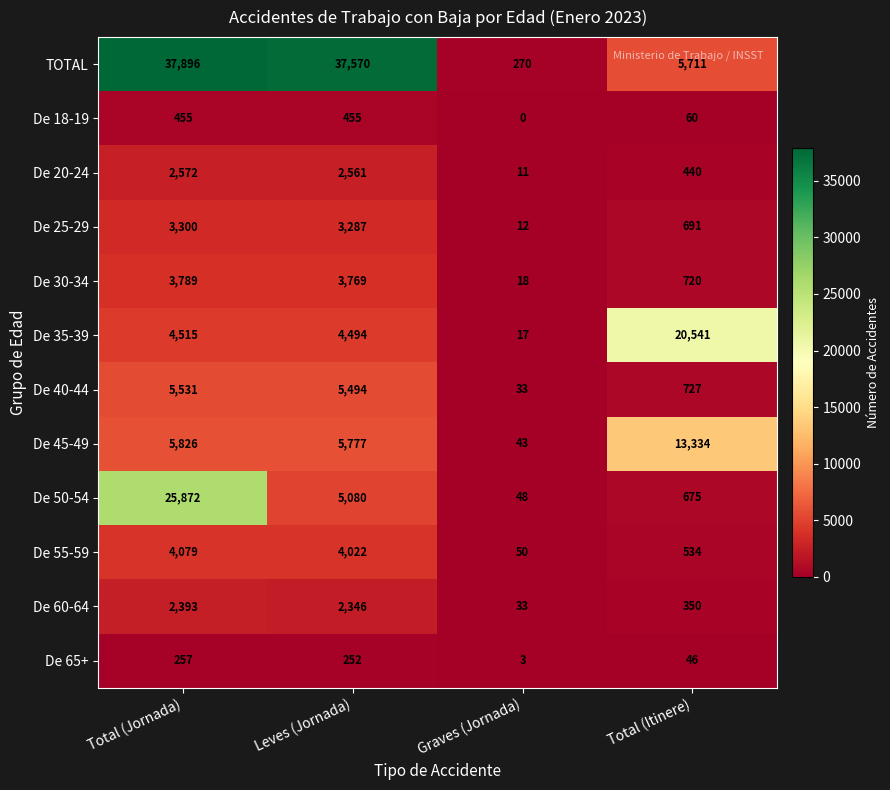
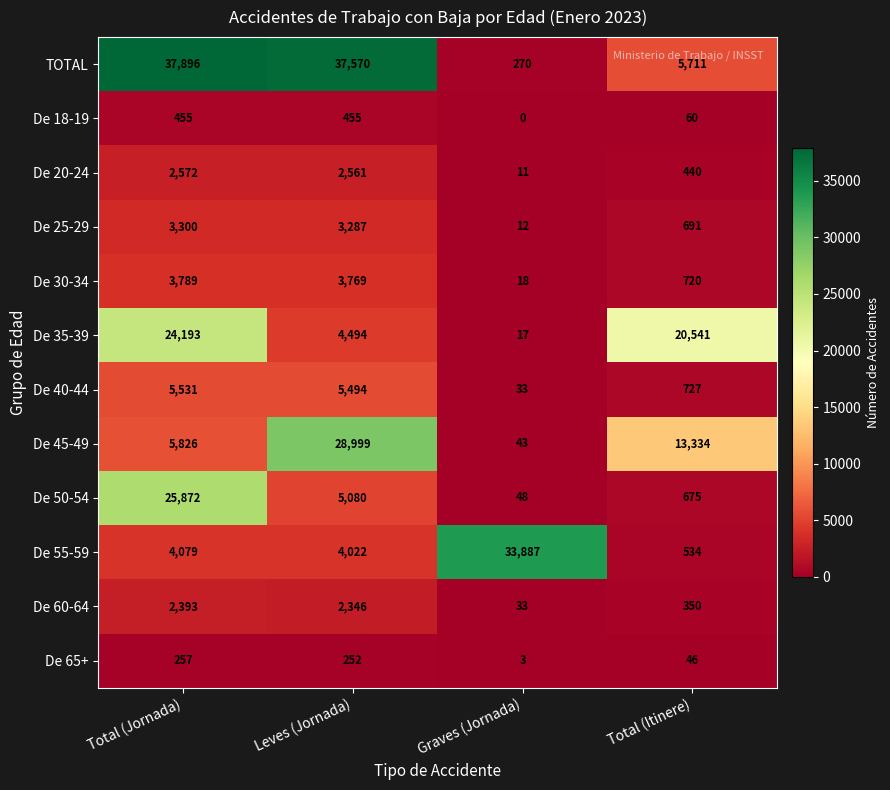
  {
    "TOTAL": {
      "Total (Jornada)": "37,896",
      "Leves (Jornada)": "37,570",
      "Graves (Jornada)": "270"
    },
    "De 18-19": {
      "Total (Jornada)": "455",
      "Leves (Jornada)": "455",
      "Graves (Jornada)": "0",
      "Total (Itinere)": "60"
    },
    "De 20-24": {
      "Total (Jornada)": "2,572",
      "Leves (Jornada)": "2,561",
      "Graves (Jornada)": "11",
      "Total (Itinere)": "440"
    },
    "De 25-29": {
      "Total (Jornada)": "3,300",
      "Leves (Jornada)": "3,287",
      "Graves (Jornada)": "12",
      "Total (Itinere)": "691"
    },
    "De 30-34": {
      "Total (Jornada)": "3,789",
      "Leves (Jornada)": "3,769",
      "Graves (Jornada)": "18",
      "Total (Itinere)": "720"
    },
    "De 35-39": {
-     "Total (Jornada)": "4,515",
+     "Total (Jornada)": "24,193",
      "Leves (Jornada)": "4,494",
      "Graves (Jornada)": "17",
      "Total (Itinere)": "20,541"
    },
    "De 40-44": {
      "Total (Jornada)": "5,531",
      "Leves (Jornada)": "5,494",
      "Graves (Jornada)": "33",
      "Total (Itinere)": "727"
    },
    "De 45-49": {
      "Total (Jornada)": "5,826",
-     "Leves (Jornada)": "5,777",
+     "Leves (Jornada)": "28,999",
      "Graves (Jornada)": "43",
      "Total (Itinere)": "13,334"
    },
    "De 50-54": {
      "Total (Jornada)": "25,872",
      "Leves (Jornada)": "5,080",
      "Graves (Jornada)": "48",
      "Total (Itinere)": "675"
    },
    "De 55-59": {
      "Total (Jornada)": "4,079",
      "Leves (Jornada)": "4,022",
-     "Graves (Jornada)": "50",
+     "Graves (Jornada)": "33,887",
      "Total (Itinere)": "534"
    },
    "De 60-64": {
      "Total (Jornada)": "2,393",
      "Leves (Jornada)": "2,346",
      "Graves (Jornada)": "33",
      "Total (Itinere)": "350"
    },
    "De 65+": {
      "Total (Jornada)": "257",
      "Leves (Jornada)": "252",
      "Graves (Jornada)": "3",
      "Total (Itinere)": "46"
    }
  }
